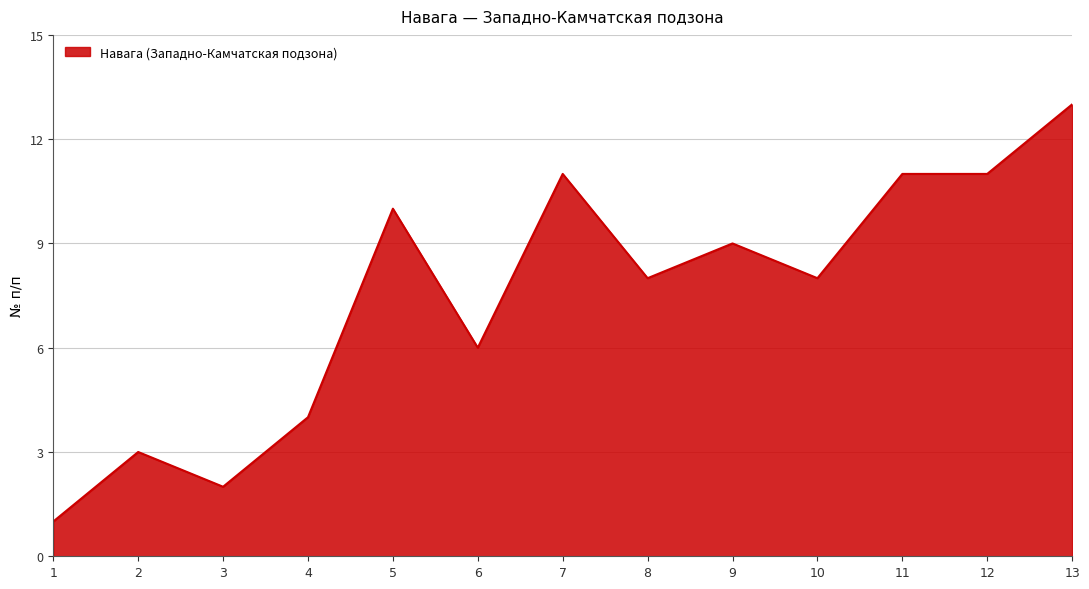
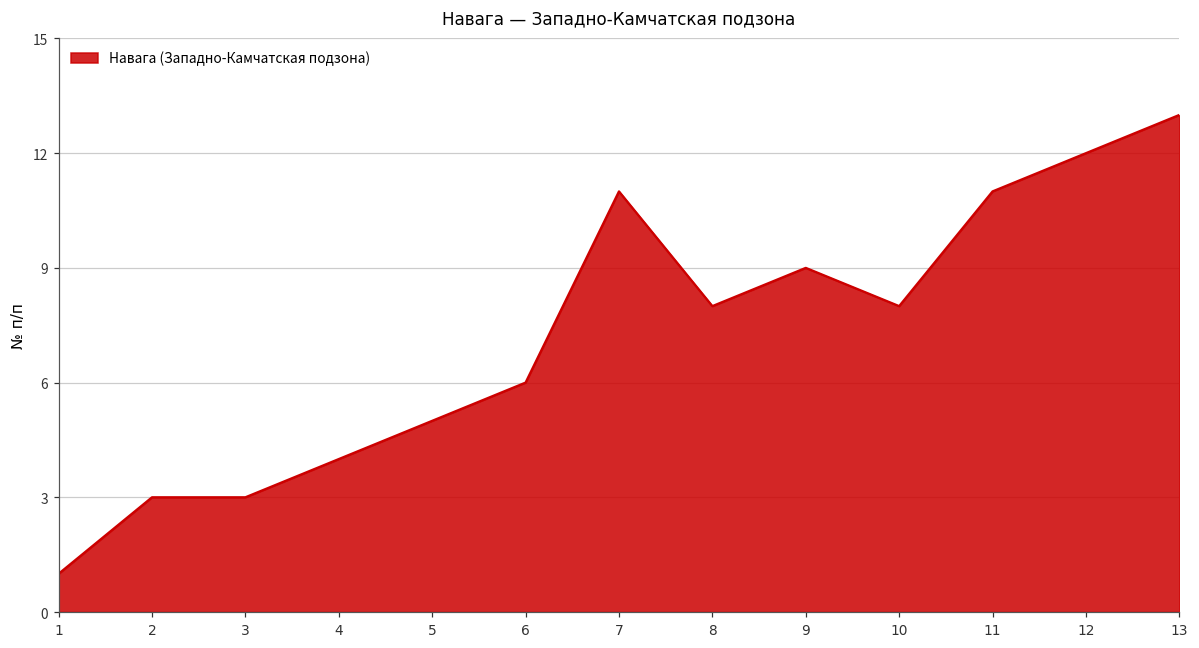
  {
    "1": 1,
    "2": 3,
-   "3": 2,
+   "3": 3,
    "4": 4,
-   "5": 10,
+   "5": 5,
    "6": 6,
    "7": 11,
    "8": 8,
    "9": 9,
    "10": 8,
    "11": 11,
-   "12": 11,
+   "12": 12,
    "13": 13
  }
